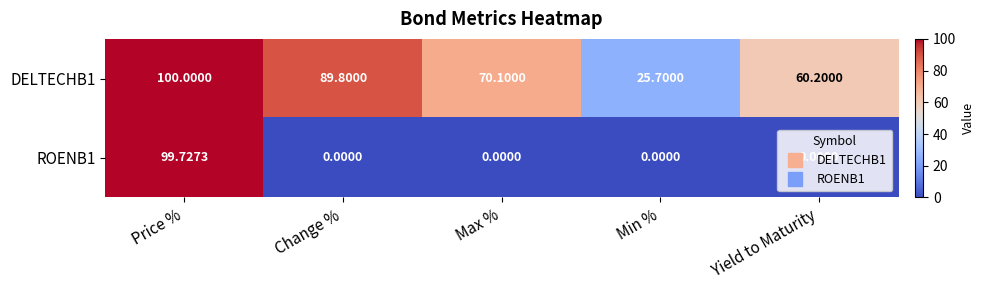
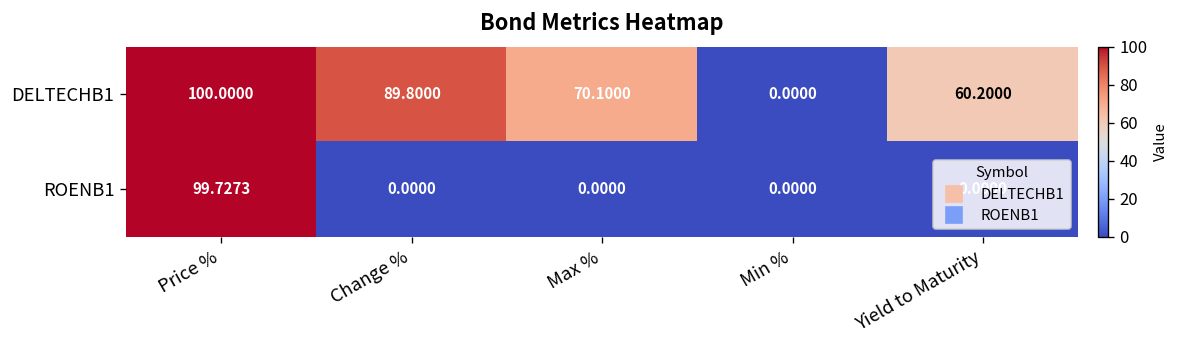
  {
    "DELTECHB1": {
      "Price %": 100.0000,
      "Change %": 89.8000,
      "Max %": 70.1000,
-     "Min %": 25.7000,
+     "Min %": 0.0000,
      "Yield to Maturity": 60.2000
    },
    "ROENB1": {
      "Price %": 99.7273,
      "Change %": 0.0000,
      "Max %": 0.0000,
      "Min %": 0.0000
    }
  }
